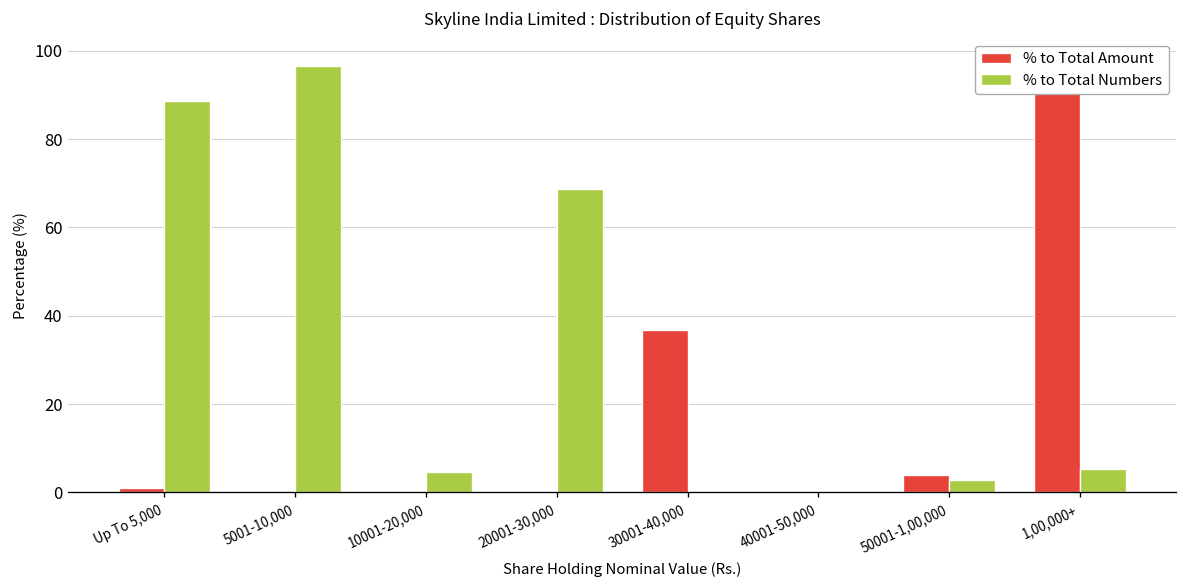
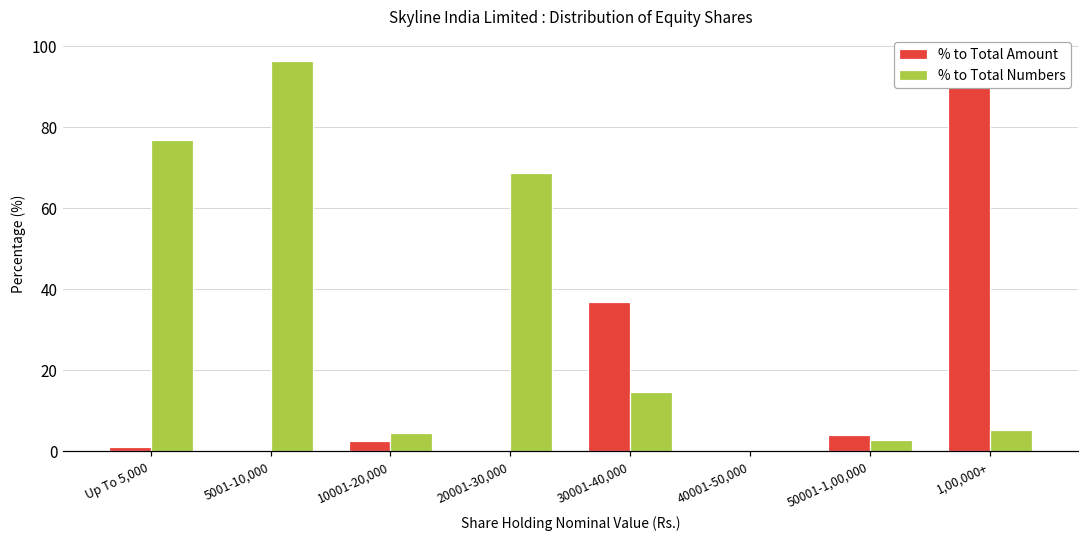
  {
    "% to Total Amount": {
      "Up To 5,000": 1,
-     "10001-20,000": 0,
+     "10001-20,000": 3,
      "20001-30,000": 0,
      "30001-40,000": 37,
      "40001-50,000": 0,
      "50001-1,00,000": 4
    },
    "% to Total Numbers": {
-     "Up To 5,000": 89,
+     "Up To 5,000": 77,
      "5001-10,000": 97,
      "10001-20,000": 5,
      "20001-30,000": 69,
-     "30001-40,000": 0,
+     "30001-40,000": 15,
      "40001-50,000": 0,
      "50001-1,00,000": 3,
      "1,00,000+": 5
    }
  }
